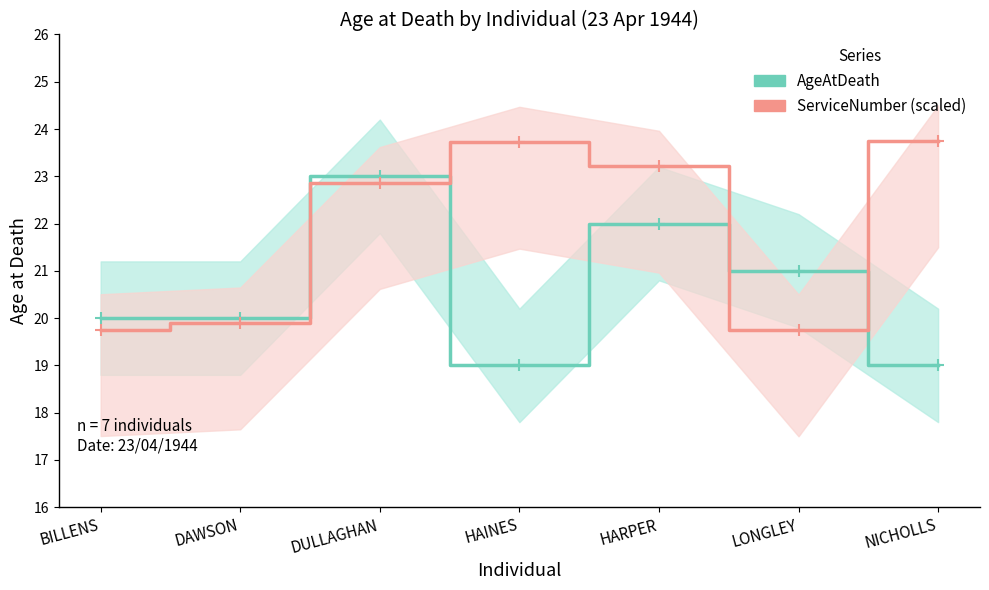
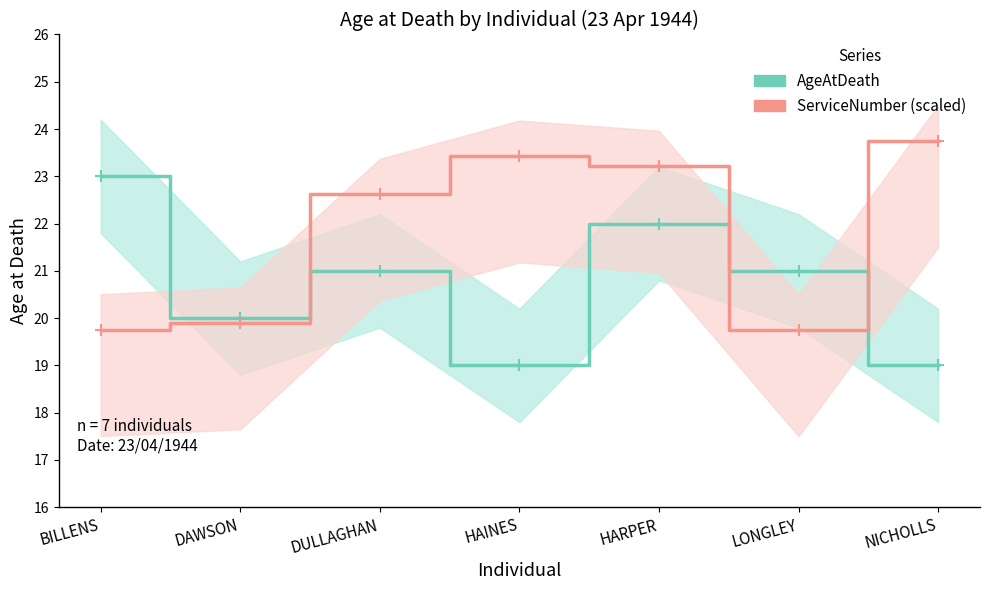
  {
    "AgeAtDeath": {
-     "BILLENS": 20,
+     "BILLENS": 23,
      "DAWSON": 20,
-     "DULLAGHAN": 23,
+     "DULLAGHAN": 21,
      "HAINES": 19,
      "HARPER": 22,
      "LONGLEY": 21,
      "NICHOLLS": 19
    },
    "ServiceNumber (scaled)": {
      "BILLENS": 19.8,
      "DAWSON": 19.9,
-     "DULLAGHAN": 22.9,
-     "HAINES": 23.7,
+     "DULLAGHAN": 22.6,
+     "HAINES": 23.4,
      "LONGLEY": 19.8,
      "NICHOLLS": 23.8
    }
  }
